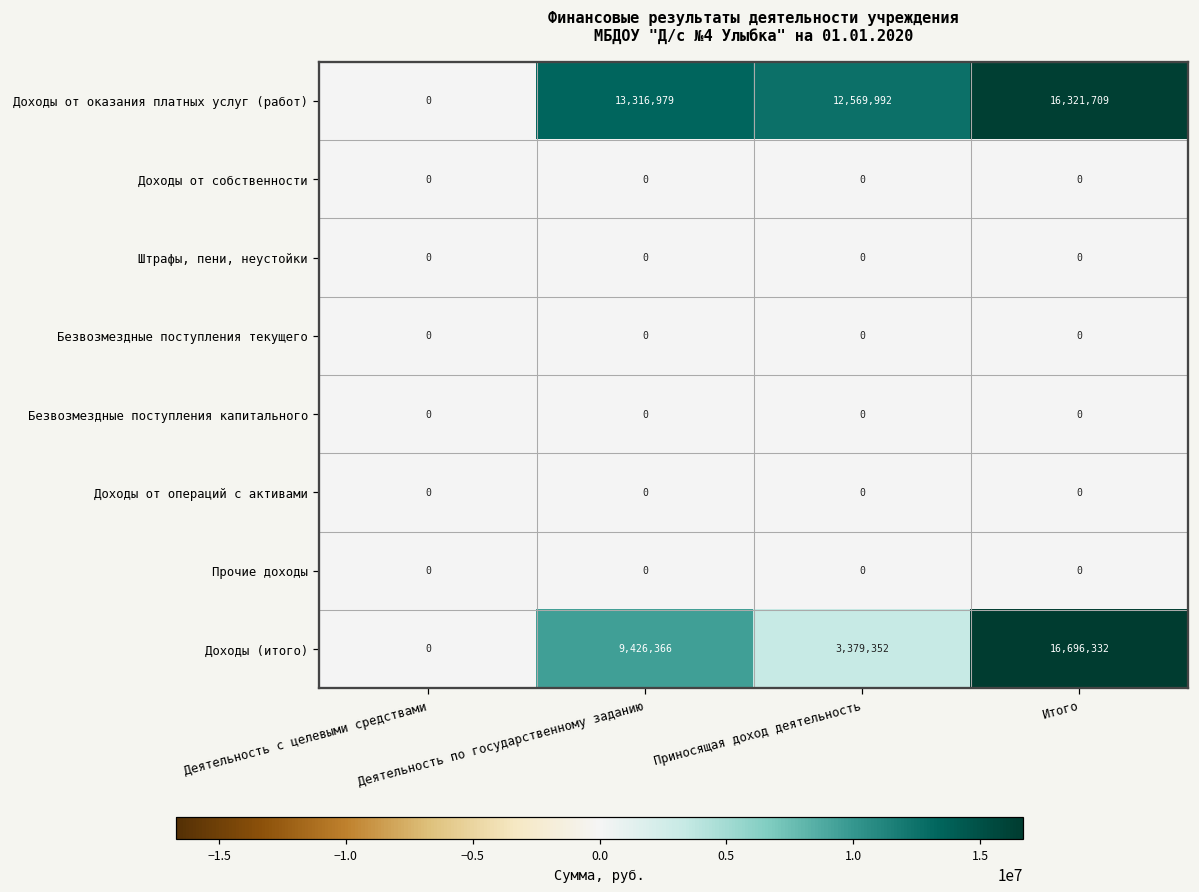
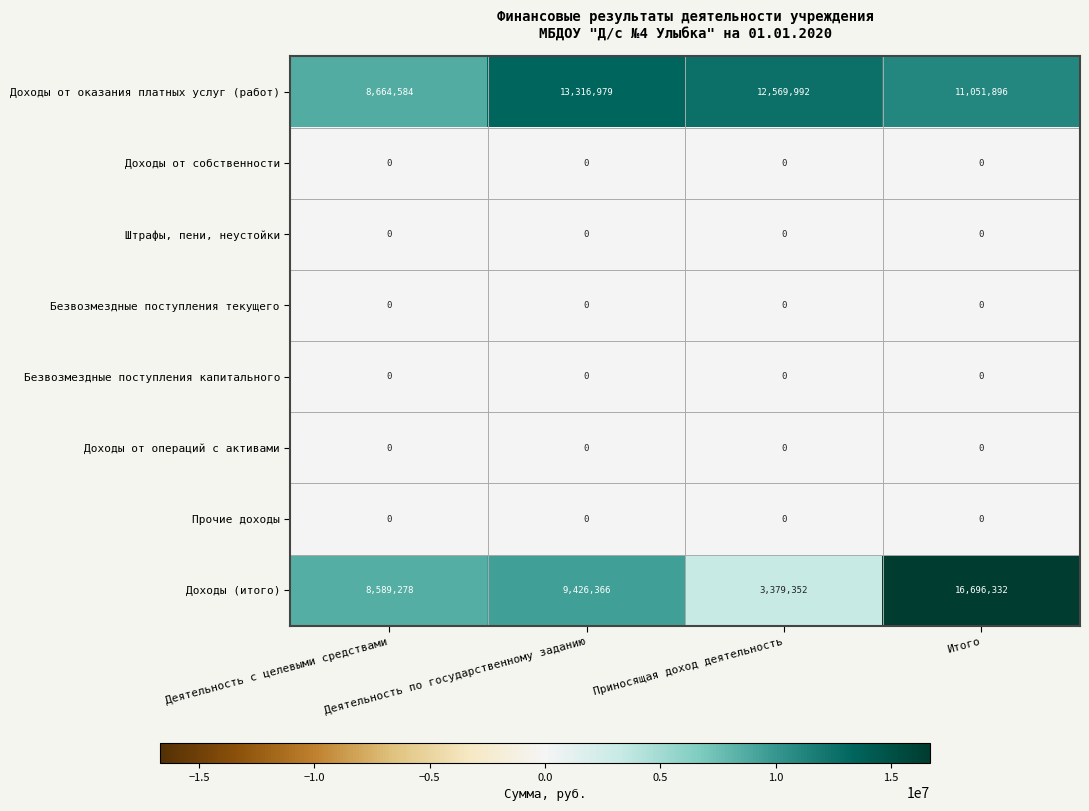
  {
    "Доходы от оказания платных услуг (работ)": {
-     "Деятельность с целевыми средствами": "0",
+     "Деятельность с целевыми средствами": "8,664,584",
      "Деятельность по государственному заданию": "13,316,979",
      "Приносящая доход деятельность": "12,569,992",
-     "Итого": "16,321,709"
+     "Итого": "11,051,896"
    },
    "Доходы от собственности": {
      "Деятельность с целевыми средствами": "0",
      "Деятельность по государственному заданию": "0",
      "Приносящая доход деятельность": "0",
      "Итого": "0"
    },
    "Штрафы, пени, неустойки": {
      "Деятельность с целевыми средствами": "0",
      "Деятельность по государственному заданию": "0",
      "Приносящая доход деятельность": "0",
      "Итого": "0"
    },
    "Безвозмездные поступления текущего": {
      "Деятельность с целевыми средствами": "0",
      "Деятельность по государственному заданию": "0",
      "Приносящая доход деятельность": "0",
      "Итого": "0"
    },
    "Безвозмездные поступления капитального": {
      "Деятельность с целевыми средствами": "0",
      "Деятельность по государственному заданию": "0",
      "Приносящая доход деятельность": "0",
      "Итого": "0"
    },
    "Доходы от операций с активами": {
      "Деятельность с целевыми средствами": "0",
      "Деятельность по государственному заданию": "0",
      "Приносящая доход деятельность": "0",
      "Итого": "0"
    },
    "Прочие доходы": {
      "Деятельность с целевыми средствами": "0",
      "Деятельность по государственному заданию": "0",
      "Приносящая доход деятельность": "0",
      "Итого": "0"
    },
    "Доходы (итого)": {
-     "Деятельность с целевыми средствами": "0",
+     "Деятельность с целевыми средствами": "8,589,278",
      "Деятельность по государственному заданию": "9,426,366",
      "Приносящая доход деятельность": "3,379,352",
      "Итого": "16,696,332"
    }
  }
